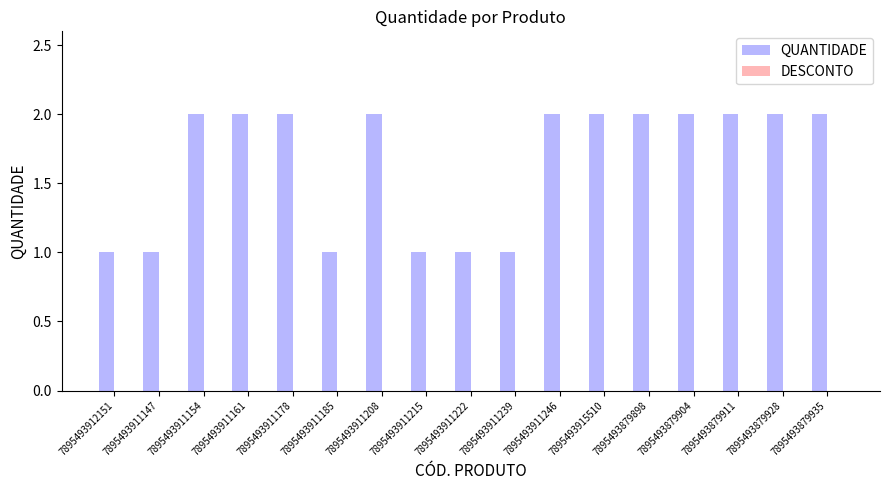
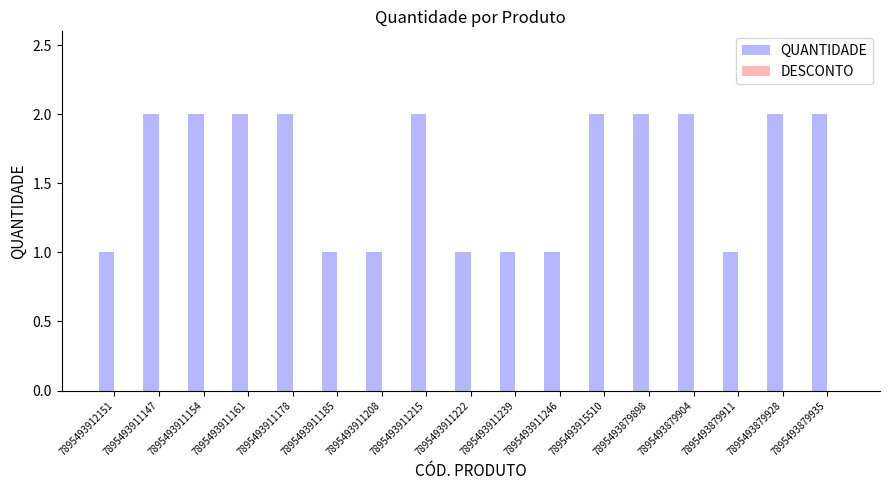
  {
    "QUANTIDADE": {
      "7895493912151": 1,
-     "7895493911147": 1,
+     "7895493911147": 2,
      "7895493911154": 2,
      "7895493911161": 2,
      "7895493911178": 2,
      "7895493911185": 1,
-     "7895493911208": 2,
-     "7895493911215": 1,
+     "7895493911208": 1,
+     "7895493911215": 2,
      "7895493911222": 1,
      "7895493911239": 1,
-     "7895493911246": 2,
+     "7895493911246": 1,
      "7895493915510": 2,
      "7895493879898": 2,
      "7895493879904": 2,
-     "7895493879911": 2,
+     "7895493879911": 1,
      "7895493879928": 2,
      "7895493879935": 2
    },
    "DESCONTO": {
      "7895493912151": 0,
      "7895493911147": 0,
      "7895493911154": 0,
      "7895493911161": 0,
      "7895493911178": 0,
      "7895493911185": 0,
      "7895493911208": 0,
      "7895493911215": 0,
      "7895493911222": 0,
      "7895493911239": 0,
      "7895493911246": 0,
      "7895493915510": 0,
      "7895493879898": 0,
      "7895493879904": 0,
      "7895493879911": 0,
      "7895493879928": 0,
      "7895493879935": 0
    }
  }
